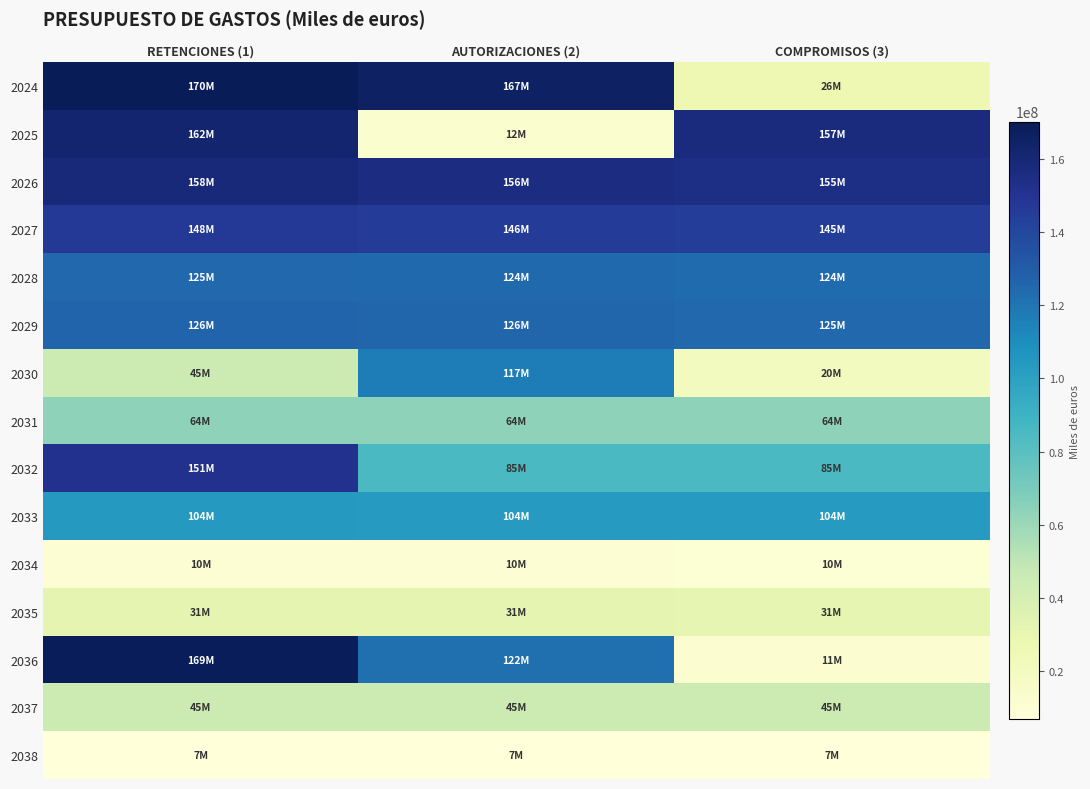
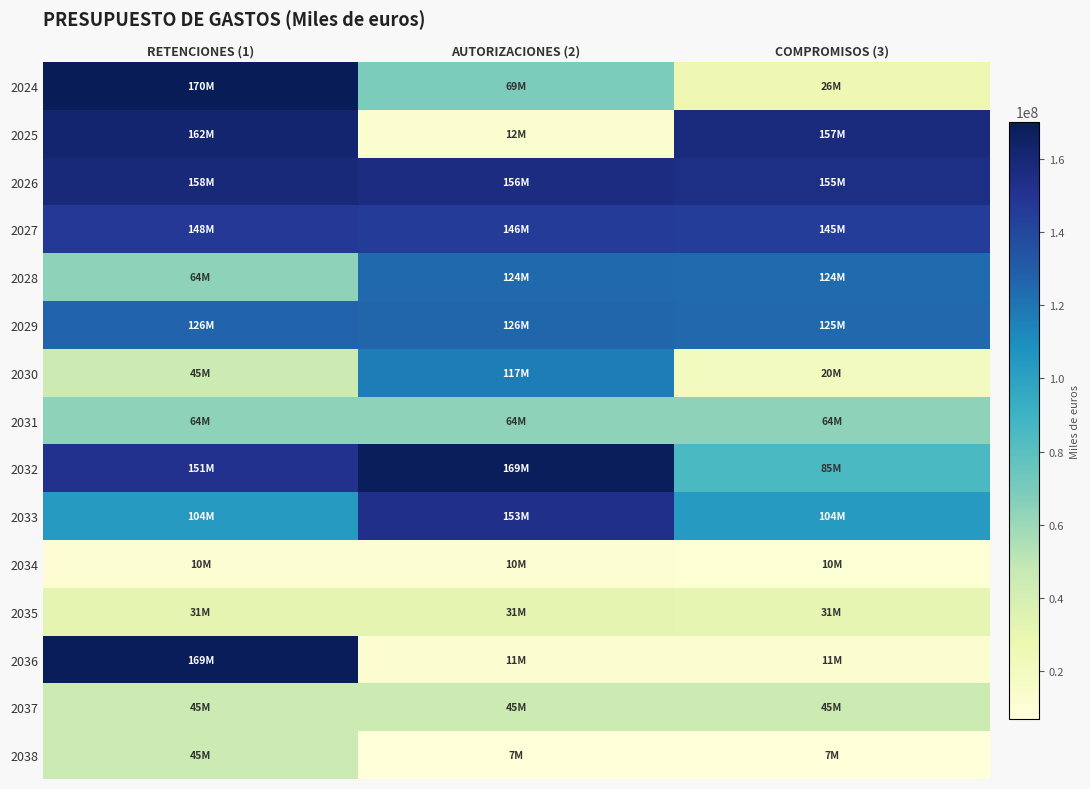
  {
    "2024": {
      "RETENCIONES (1)": "170M",
-     "AUTORIZACIONES (2)": "167M",
+     "AUTORIZACIONES (2)": "69M",
      "COMPROMISOS (3)": "26M"
    },
    "2025": {
      "RETENCIONES (1)": "162M",
      "AUTORIZACIONES (2)": "12M",
      "COMPROMISOS (3)": "157M"
    },
    "2026": {
      "RETENCIONES (1)": "158M",
      "AUTORIZACIONES (2)": "156M",
      "COMPROMISOS (3)": "155M"
    },
    "2027": {
      "RETENCIONES (1)": "148M",
      "AUTORIZACIONES (2)": "146M",
      "COMPROMISOS (3)": "145M"
    },
    "2028": {
-     "RETENCIONES (1)": "125M",
+     "RETENCIONES (1)": "64M",
      "AUTORIZACIONES (2)": "124M",
      "COMPROMISOS (3)": "124M"
    },
    "2029": {
      "RETENCIONES (1)": "126M",
      "AUTORIZACIONES (2)": "126M",
      "COMPROMISOS (3)": "125M"
    },
    "2030": {
      "RETENCIONES (1)": "45M",
      "AUTORIZACIONES (2)": "117M",
      "COMPROMISOS (3)": "20M"
    },
    "2031": {
      "RETENCIONES (1)": "64M",
      "AUTORIZACIONES (2)": "64M",
      "COMPROMISOS (3)": "64M"
    },
    "2032": {
      "RETENCIONES (1)": "151M",
-     "AUTORIZACIONES (2)": "85M",
+     "AUTORIZACIONES (2)": "169M",
      "COMPROMISOS (3)": "85M"
    },
    "2033": {
      "RETENCIONES (1)": "104M",
-     "AUTORIZACIONES (2)": "104M",
+     "AUTORIZACIONES (2)": "153M",
      "COMPROMISOS (3)": "104M"
    },
    "2034": {
      "RETENCIONES (1)": "10M",
      "AUTORIZACIONES (2)": "10M",
      "COMPROMISOS (3)": "10M"
    },
    "2035": {
      "RETENCIONES (1)": "31M",
      "AUTORIZACIONES (2)": "31M",
      "COMPROMISOS (3)": "31M"
    },
    "2036": {
      "RETENCIONES (1)": "169M",
-     "AUTORIZACIONES (2)": "122M",
+     "AUTORIZACIONES (2)": "11M",
      "COMPROMISOS (3)": "11M"
    },
    "2037": {
      "RETENCIONES (1)": "45M",
      "AUTORIZACIONES (2)": "45M",
      "COMPROMISOS (3)": "45M"
    },
    "2038": {
-     "RETENCIONES (1)": "7M",
+     "RETENCIONES (1)": "45M",
      "AUTORIZACIONES (2)": "7M",
      "COMPROMISOS (3)": "7M"
    }
  }
